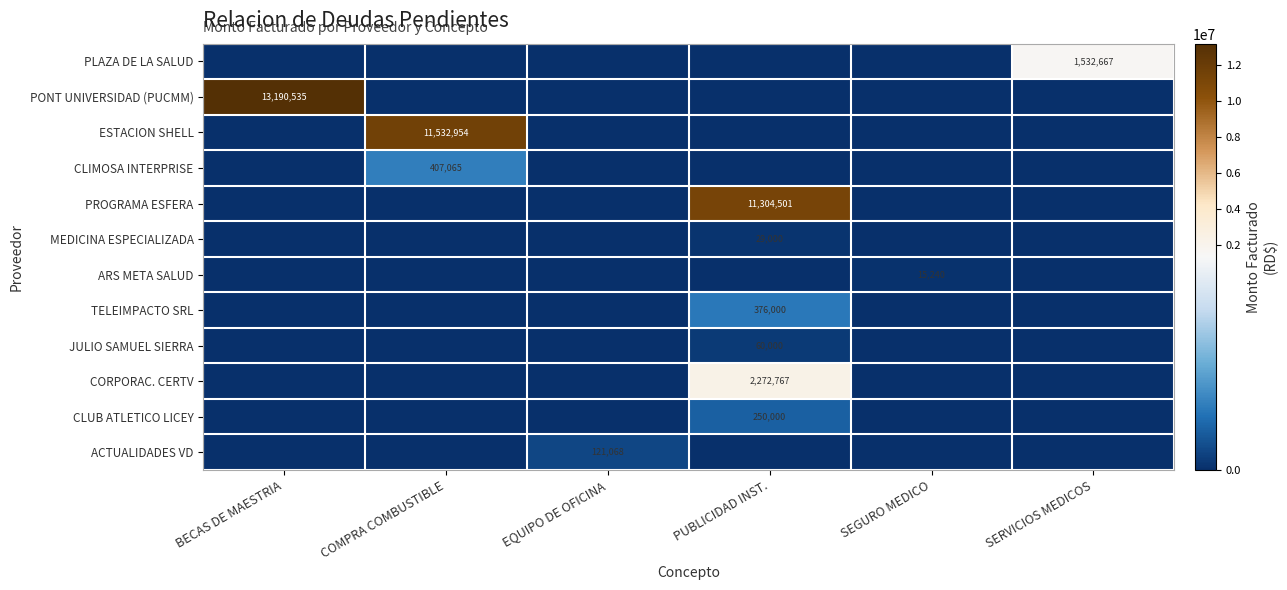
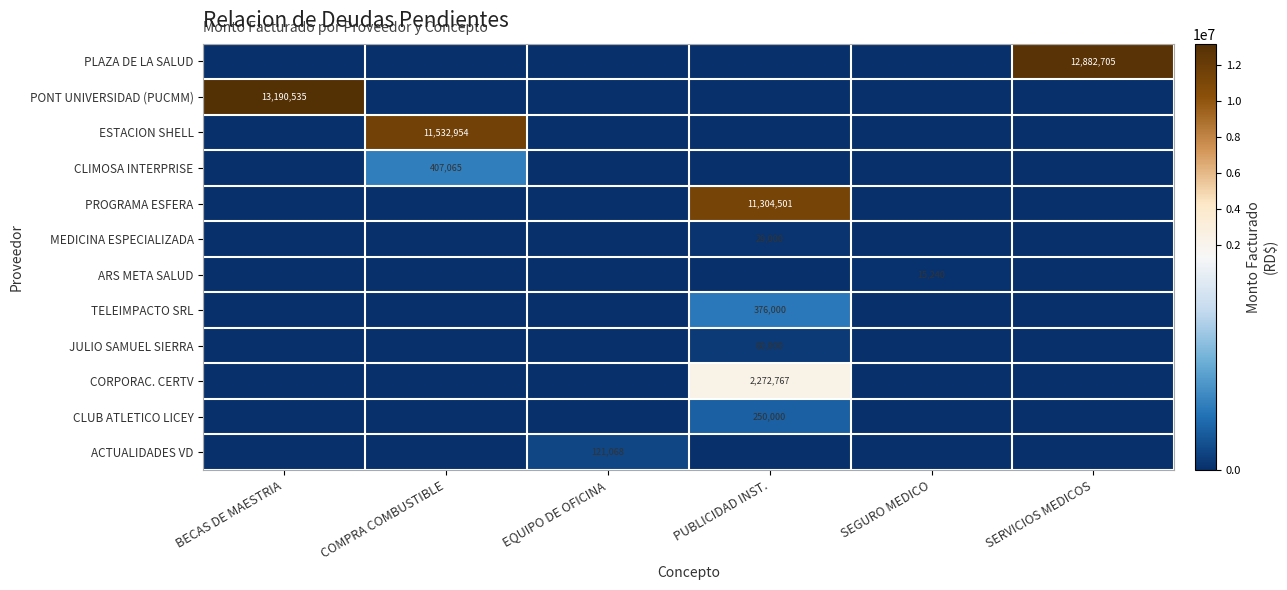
  {
    "PLAZA DE LA SALUD": {
-     "SERVICIOS MEDICOS": "1,532,667"
+     "SERVICIOS MEDICOS": "12,882,705"
    },
    "PONT UNIVERSIDAD (PUCMM)": {
      "BECAS DE MAESTRIA": "13,190,535"
    },
    "ESTACION SHELL": {
      "COMPRA COMBUSTIBLE": "11,532,954"
    },
    "CLIMOSA INTERPRISE": {
      "COMPRA COMBUSTIBLE": "407,065"
    },
    "PROGRAMA ESFERA": {
      "PUBLICIDAD INST.": "11,304,501"
    },
    "MEDICINA ESPECIALIZADA": {
      "PUBLICIDAD INST.": "29,000"
    },
    "ARS META SALUD": {
      "SEGURO MEDICO": "15,240"
    },
    "TELEIMPACTO SRL": {
      "PUBLICIDAD INST.": "376,000"
    },
    "JULIO SAMUEL SIERRA": {
      "PUBLICIDAD INST.": "60,000"
    },
    "CORPORAC. CERTV": {
      "PUBLICIDAD INST.": "2,272,767"
    },
    "CLUB ATLETICO LICEY": {
      "PUBLICIDAD INST.": "250,000"
    },
    "ACTUALIDADES VD": {
      "EQUIPO DE OFICINA": "121,068"
    }
  }
